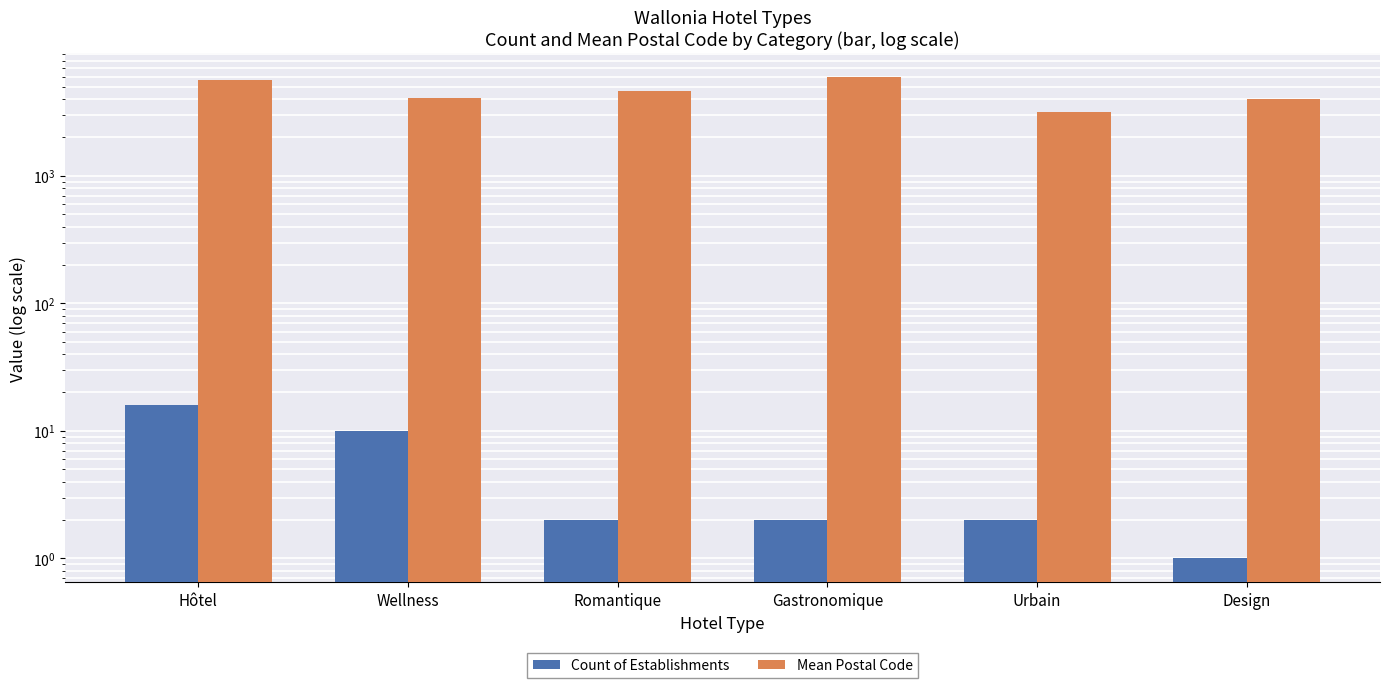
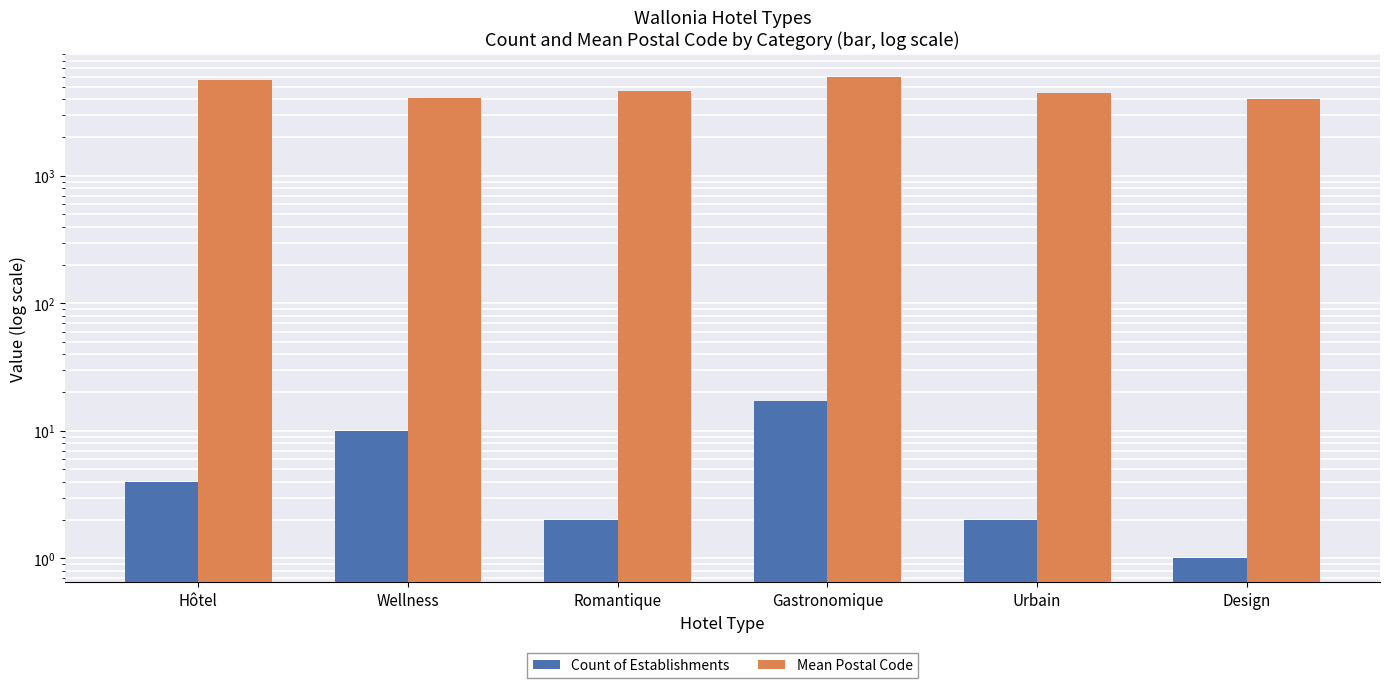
  {
    "Count of Establishments": {
-     "Hôtel": 16,
+     "Hôtel": 4,
      "Wellness": 10,
      "Romantique": 2,
-     "Gastronomique": 2,
+     "Gastronomique": 17,
      "Urbain": 2,
      "Design": 1
    },
    "Mean Postal Code": {
      "Hôtel": 6000,
      "Wellness": 4100,
      "Romantique": 4600,
      "Gastronomique": 6000,
-     "Urbain": 3200,
+     "Urbain": 4500,
      "Design": 4000
    }
  }
